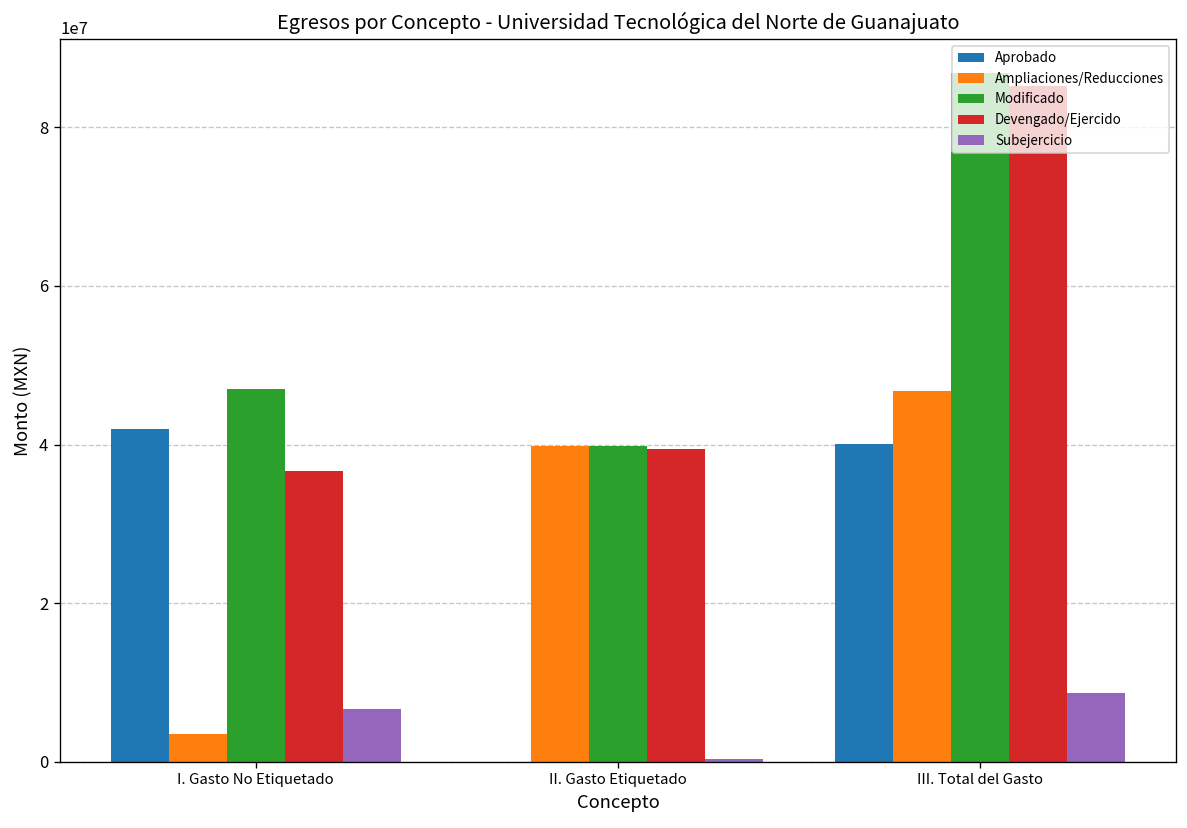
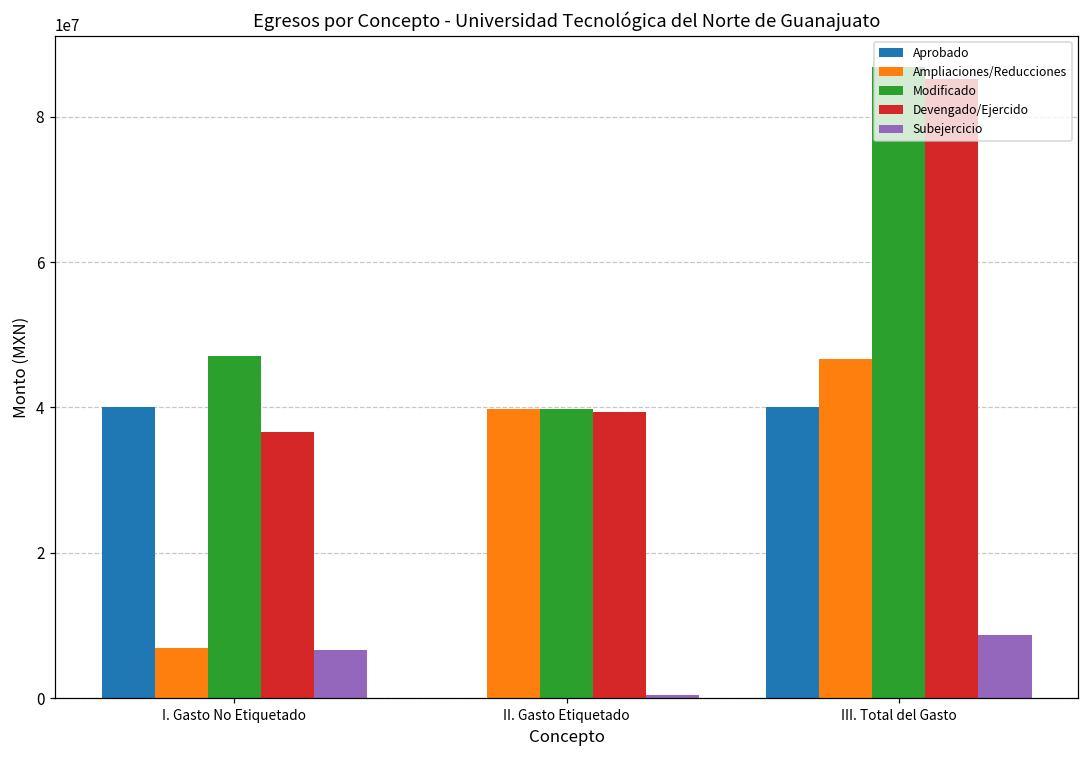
  {
    "Aprobado": {
-     "I. Gasto No Etiquetado": 42000000,
+     "I. Gasto No Etiquetado": 40000000,
      "II. Gasto Etiquetado": 0,
      "III. Total del Gasto": 40000000
    },
    "Ampliaciones/Reducciones": {
-     "I. Gasto No Etiquetado": 4000000,
+     "I. Gasto No Etiquetado": 7000000,
      "II. Gasto Etiquetado": 40000000,
      "III. Total del Gasto": 47000000
    },
    "Modificado": {
      "I. Gasto No Etiquetado": 47000000,
      "II. Gasto Etiquetado": 40000000
    },
    "Devengado/Ejercido": {
      "I. Gasto No Etiquetado": 37000000,
      "II. Gasto Etiquetado": 39000000
    },
    "Subejercicio": {
      "I. Gasto No Etiquetado": 7000000,
      "III. Total del Gasto": 9000000
    }
  }
